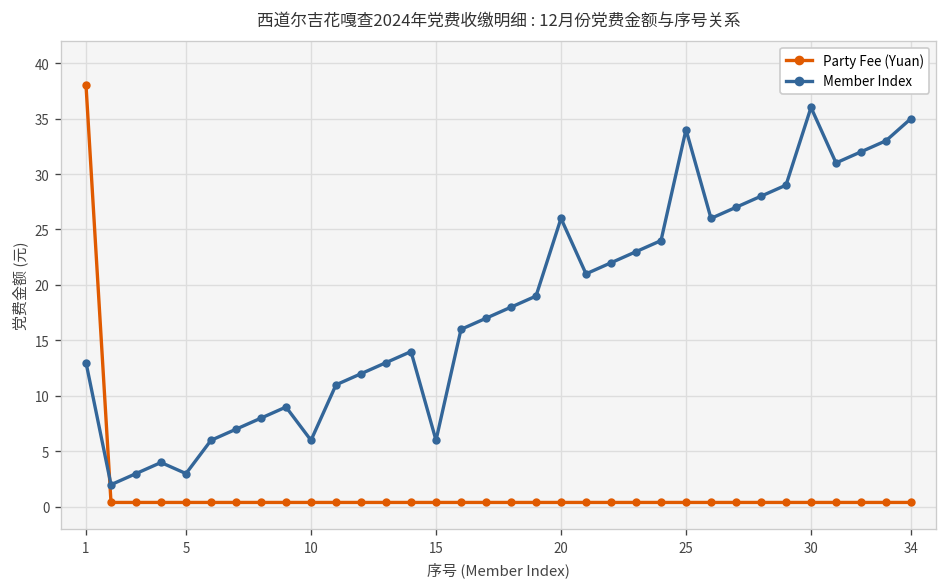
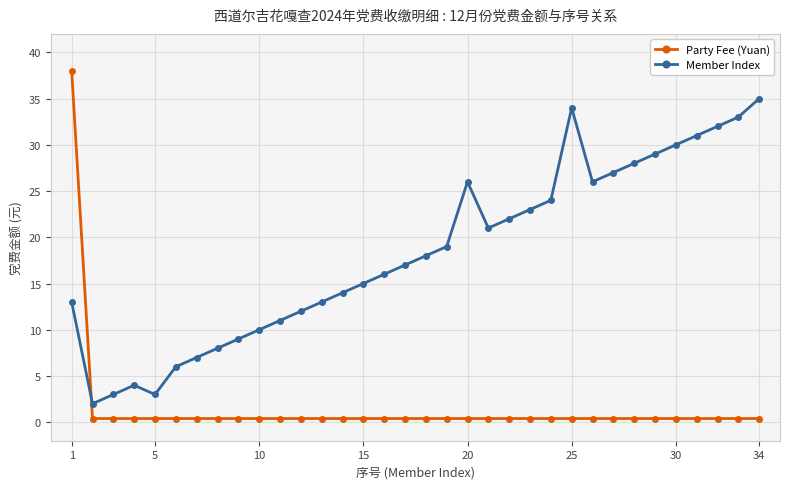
  {
    "Party Fee (Yuan)": {
      "1": 38,
      "5": 0,
      "10": 0,
      "15": 0,
      "20": 0,
      "25": 0,
      "30": 0,
      "34": 0
    },
    "Member Index": {
      "1": 13,
      "5": 3,
-     "10": 6,
-     "15": 6,
+     "10": 10,
+     "15": 15,
      "20": 26,
      "25": 34,
-     "30": 36,
+     "30": 30,
      "34": 35
    }
  }
